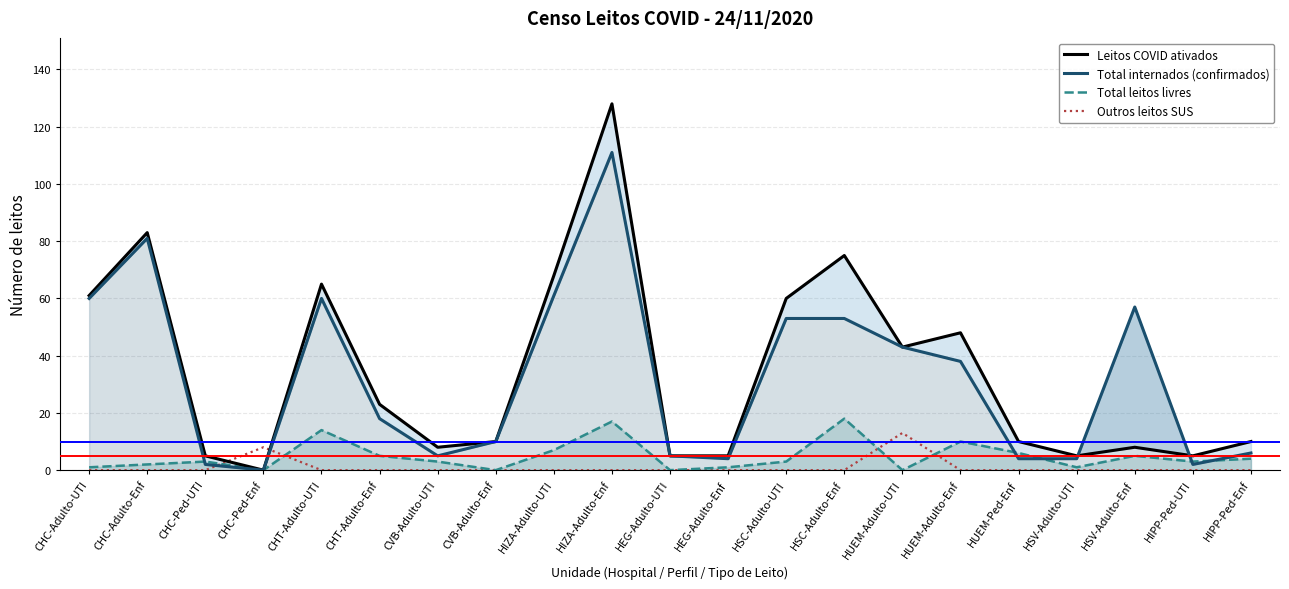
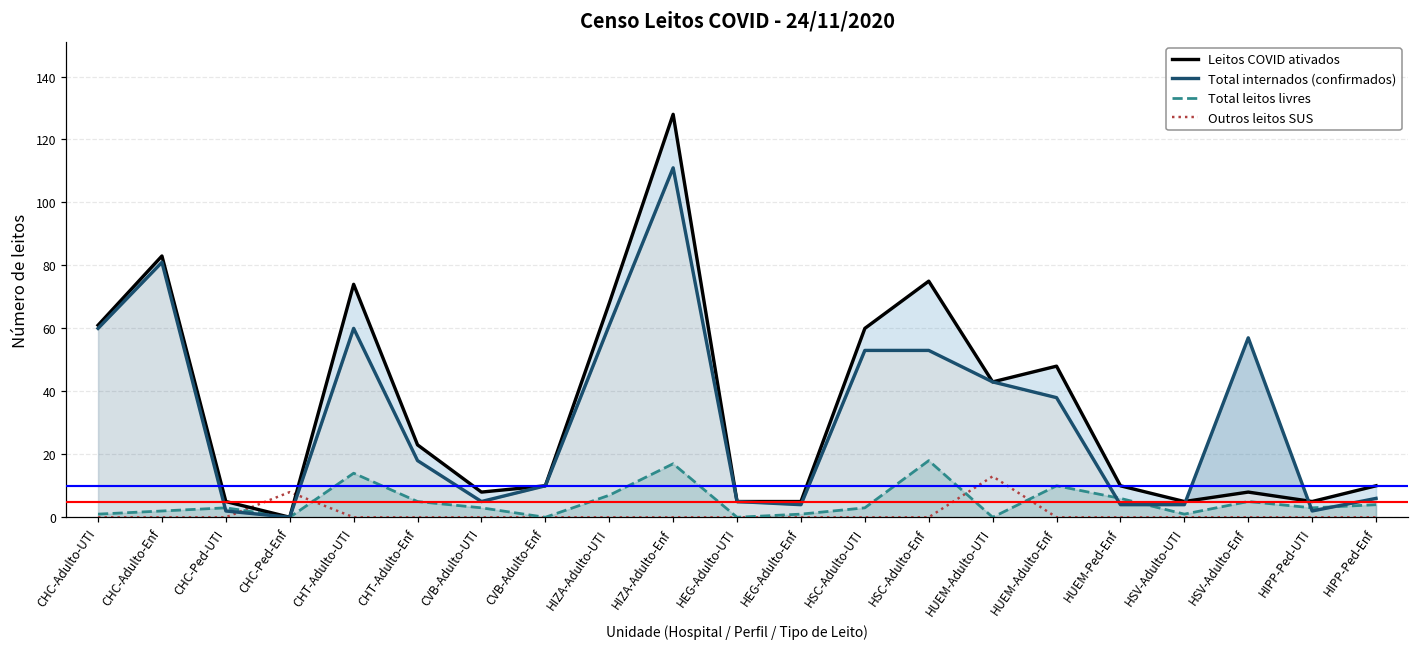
  {
    "Leitos COVID ativados": {
-     "CHT-Adulto-UTI": 65,
+     "CHT-Adulto-UTI": 74,
      "HSV-Adulto-Enf": 8
    },
    "Total internados (confirmados)": {
      "CHC-Adulto-UTI": 60,
      "CHC-Adulto-Enf": 81,
      "CHC-Ped-UTI": 2,
      "CHT-Adulto-UTI": 60,
      "CHT-Adulto-Enf": 18,
      "CVB-Adulto-UTI": 5,
      "HIZA-Adulto-UTI": 61,
      "HIZA-Adulto-Enf": 111,
      "HEG-Adulto-Enf": 4,
      "HSC-Adulto-UTI": 53,
      "HSC-Adulto-Enf": 53,
      "HUEM-Adulto-Enf": 38,
      "HUEM-Ped-Enf": 4,
      "HSV-Adulto-UTI": 4,
      "HIPP-Ped-UTI": 2,
      "HIPP-Ped-Enf": 6
    },
    "Total leitos livres": {
      "CHC-Adulto-UTI": 1,
      "CHC-Adulto-Enf": 2,
      "CHC-Ped-UTI": 3,
      "CHT-Adulto-UTI": 14,
      "CHT-Adulto-Enf": 5,
      "CVB-Adulto-UTI": 3,
      "HIZA-Adulto-UTI": 7,
      "HIZA-Adulto-Enf": 17,
      "HEG-Adulto-Enf": 1,
      "HSC-Adulto-UTI": 3,
      "HSC-Adulto-Enf": 18,
      "HUEM-Adulto-UTI": 0,
      "HUEM-Adulto-Enf": 10,
      "HUEM-Ped-Enf": 6,
      "HSV-Adulto-UTI": 1,
      "HSV-Adulto-Enf": 5,
      "HIPP-Ped-UTI": 3,
      "HIPP-Ped-Enf": 4
    },
    "Outros leitos SUS": {
      "CHC-Adulto-UTI": 0,
      "CHC-Adulto-Enf": 0,
      "CHC-Ped-UTI": 0,
      "CHC-Ped-Enf": 8,
      "CHT-Adulto-UTI": 0,
      "CHT-Adulto-Enf": 0,
      "CVB-Adulto-UTI": 0,
      "HIZA-Adulto-UTI": 0,
      "HIZA-Adulto-Enf": 0,
      "HEG-Adulto-Enf": 0,
      "HSC-Adulto-UTI": 0,
      "HSC-Adulto-Enf": 0,
      "HUEM-Adulto-UTI": 13,
      "HUEM-Adulto-Enf": 0,
      "HUEM-Ped-Enf": 0,
      "HSV-Adulto-UTI": 0,
      "HSV-Adulto-Enf": 0,
      "HIPP-Ped-UTI": 0,
      "HIPP-Ped-Enf": 0
    }
  }
